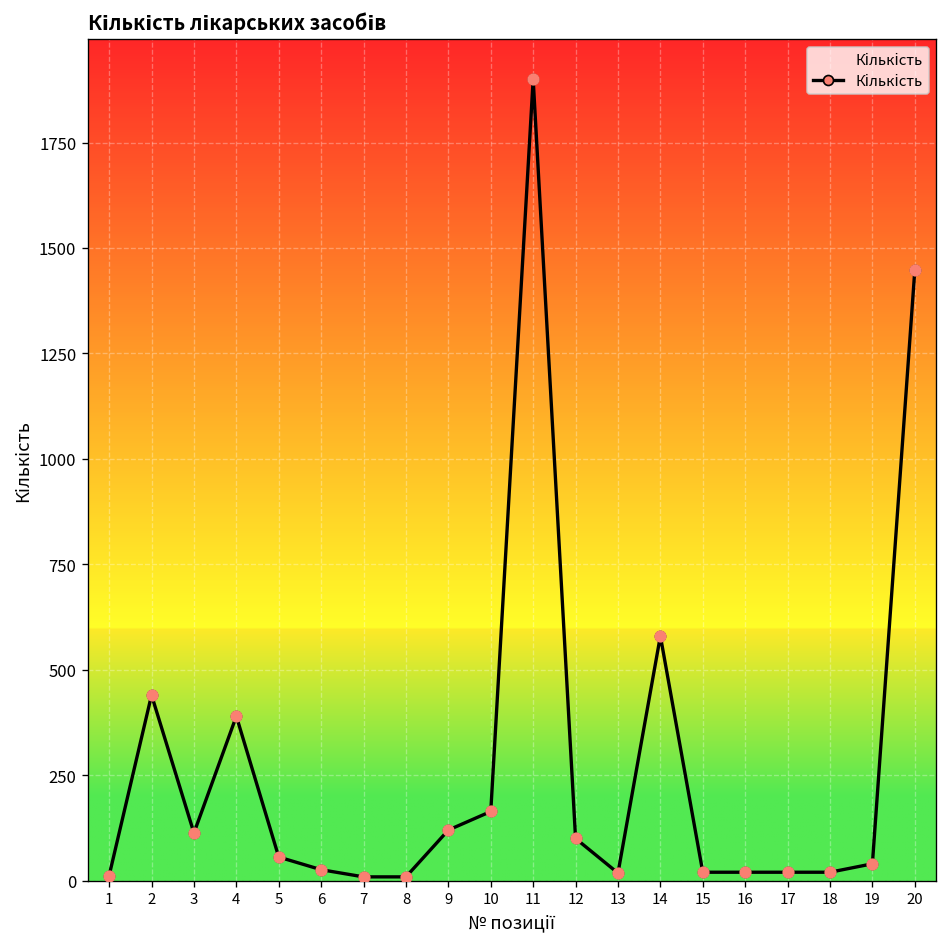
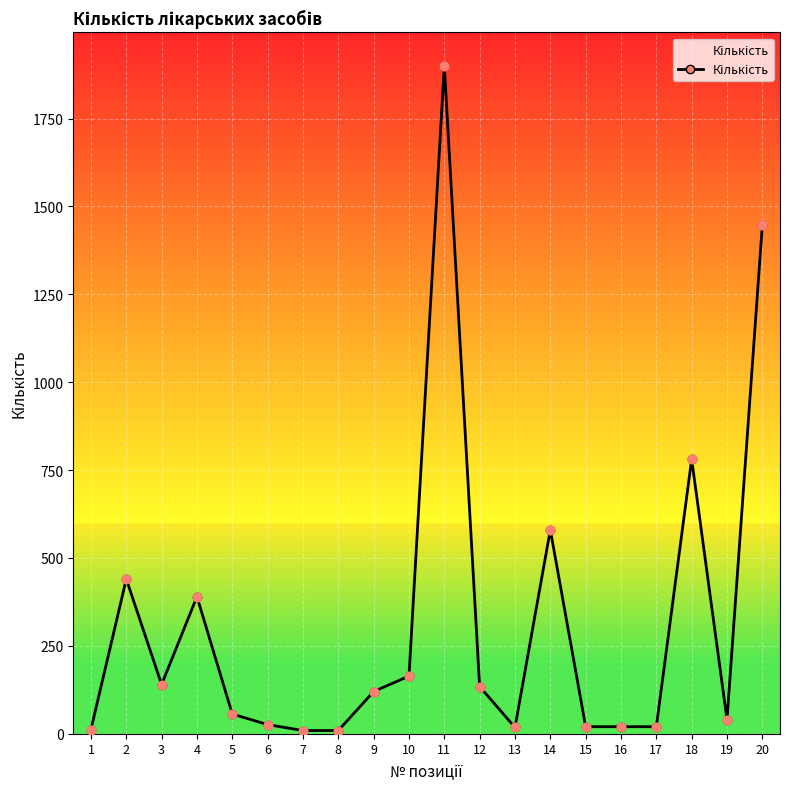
  {
    "1": 10,
    "2": 440,
-   "3": 110,
+   "3": 140,
    "4": 390,
    "5": 60,
    "6": 30,
    "7": 10,
    "8": 10,
    "9": 120,
    "10": 160,
    "11": 1900,
-   "12": 100,
+   "12": 130,
    "13": 20,
    "14": 580,
    "15": 20,
    "16": 20,
    "17": 20,
-   "18": 20,
+   "18": 780,
    "19": 40,
    "20": 1450
  }
